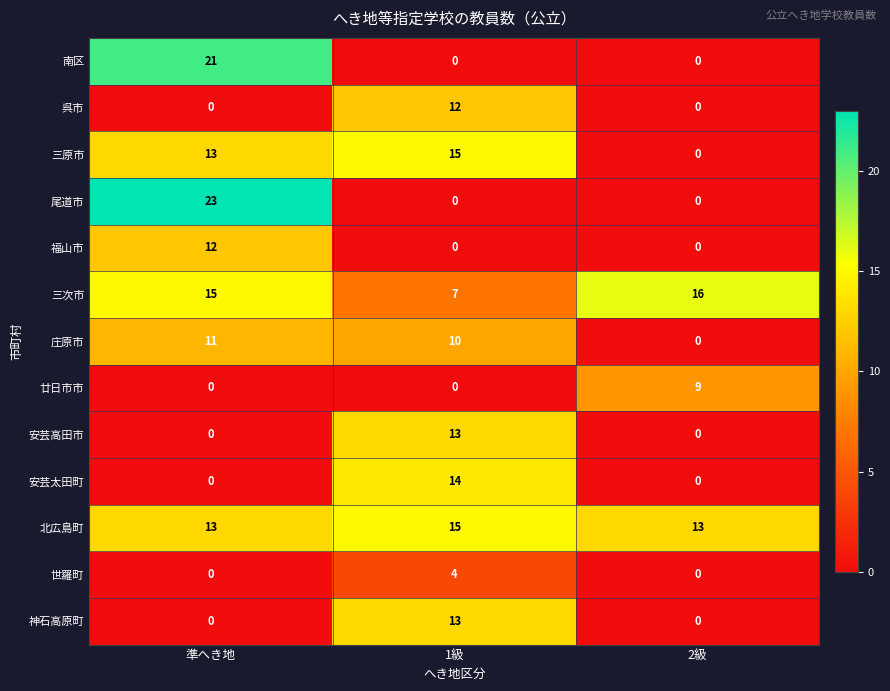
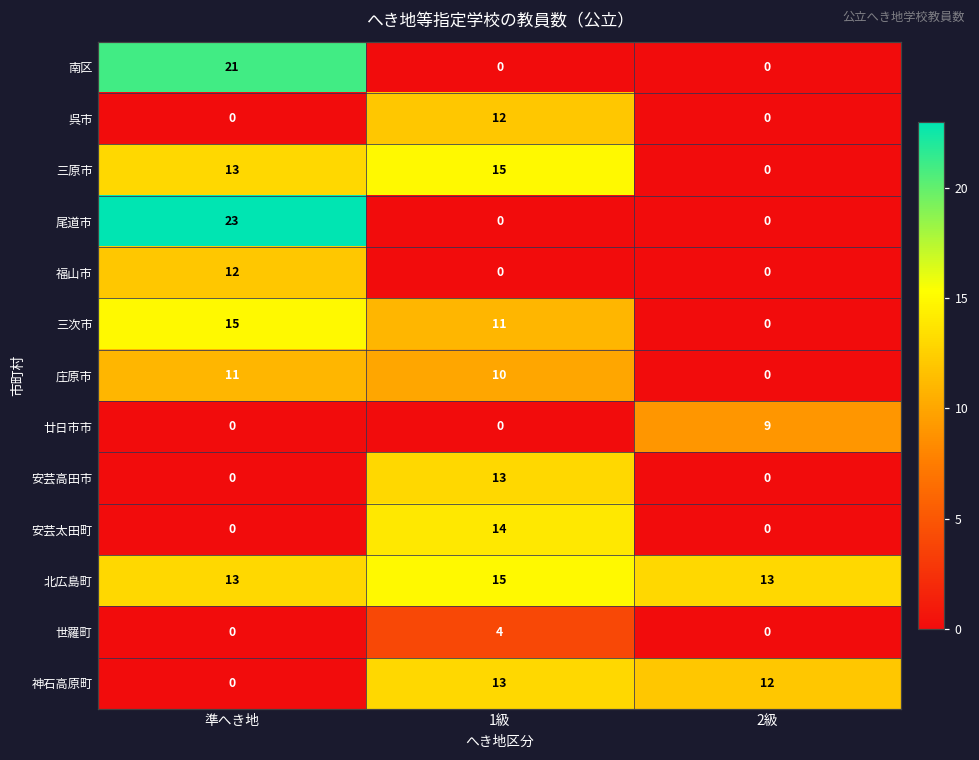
  {
    "南区": {
      "準へき地": 21,
      "1級": 0,
      "2級": 0
    },
    "呉市": {
      "準へき地": 0,
      "1級": 12,
      "2級": 0
    },
    "三原市": {
      "準へき地": 13,
      "1級": 15,
      "2級": 0
    },
    "尾道市": {
      "準へき地": 23,
      "1級": 0,
      "2級": 0
    },
    "福山市": {
      "準へき地": 12,
      "1級": 0,
      "2級": 0
    },
    "三次市": {
      "準へき地": 15,
-     "1級": 7,
-     "2級": 16
+     "1級": 11,
+     "2級": 0
    },
    "庄原市": {
      "準へき地": 11,
      "1級": 10,
      "2級": 0
    },
    "廿日市市": {
      "準へき地": 0,
      "1級": 0,
      "2級": 9
    },
    "安芸高田市": {
      "準へき地": 0,
      "1級": 13,
      "2級": 0
    },
    "安芸太田町": {
      "準へき地": 0,
      "1級": 14,
      "2級": 0
    },
    "北広島町": {
      "準へき地": 13,
      "1級": 15,
      "2級": 13
    },
    "世羅町": {
      "準へき地": 0,
      "1級": 4,
      "2級": 0
    },
    "神石高原町": {
      "準へき地": 0,
      "1級": 13,
-     "2級": 0
+     "2級": 12
    }
  }
